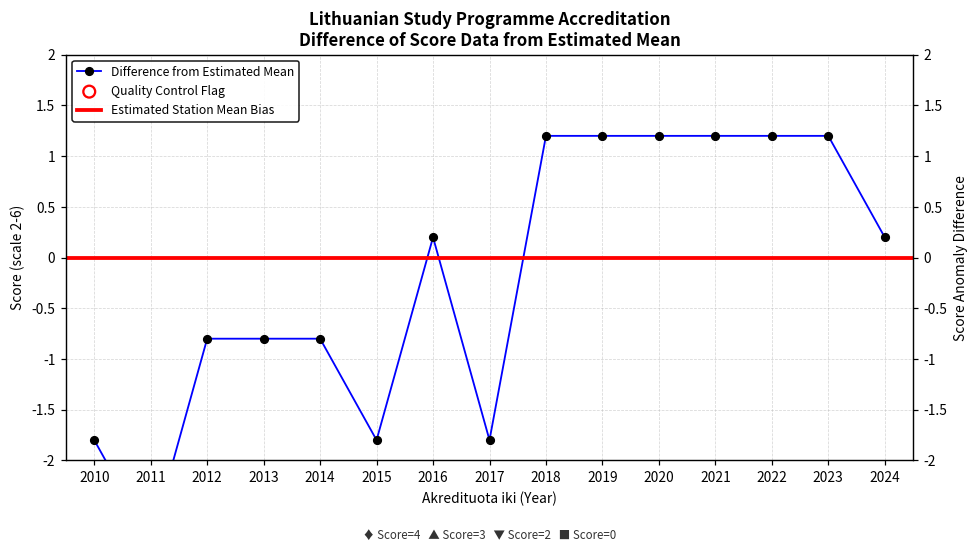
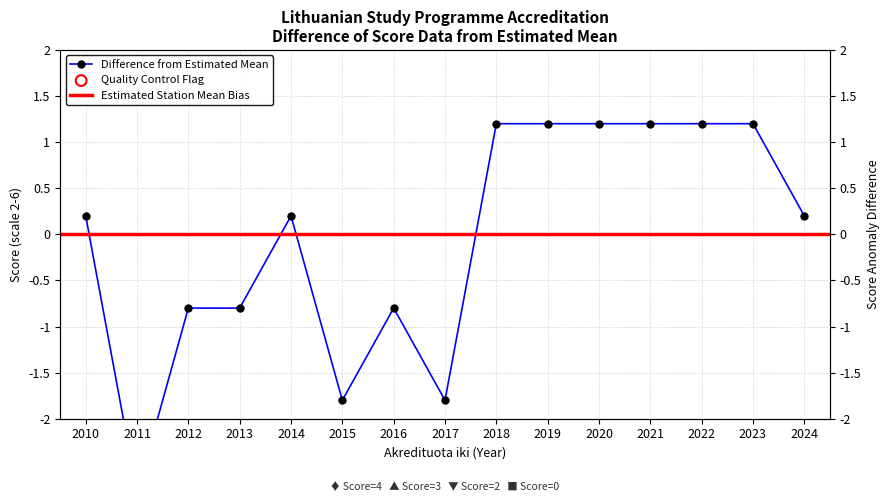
  {
    "Difference from Estimated Mean": {
-     "2010": -1.8,
+     "2010": 0.2,
      "2012": -0.8,
      "2013": -0.8,
-     "2014": -0.8,
+     "2014": 0.2,
      "2015": -1.8,
-     "2016": 0.2,
+     "2016": -0.8,
      "2017": -1.8,
      "2018": 1.2,
      "2019": 1.2,
      "2020": 1.2,
      "2021": 1.2,
      "2022": 1.2,
      "2023": 1.2,
      "2024": 0.2
    }
  }
